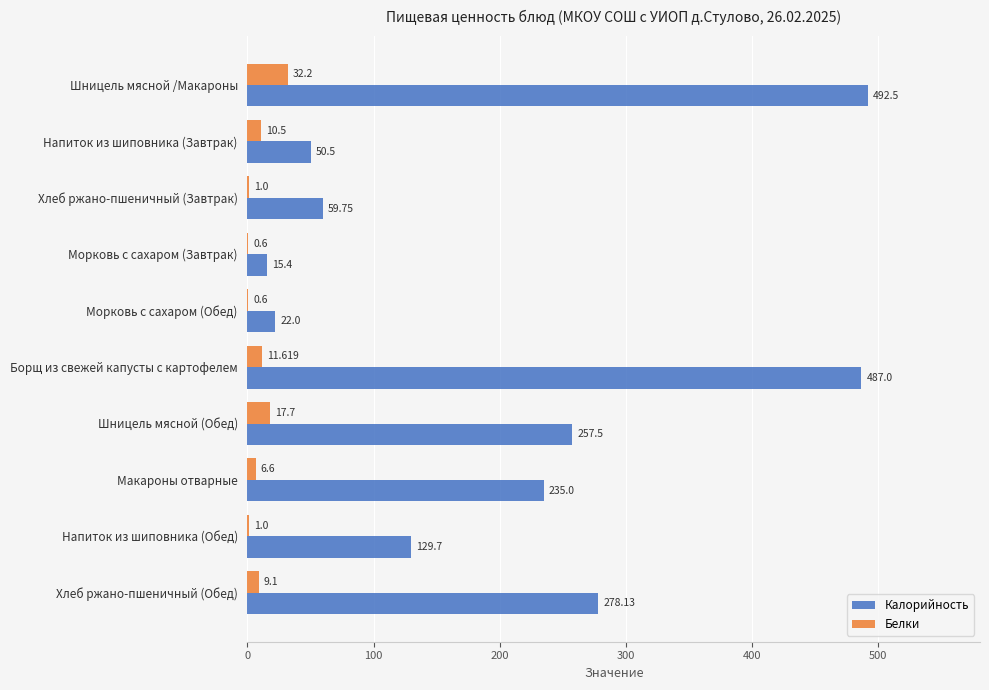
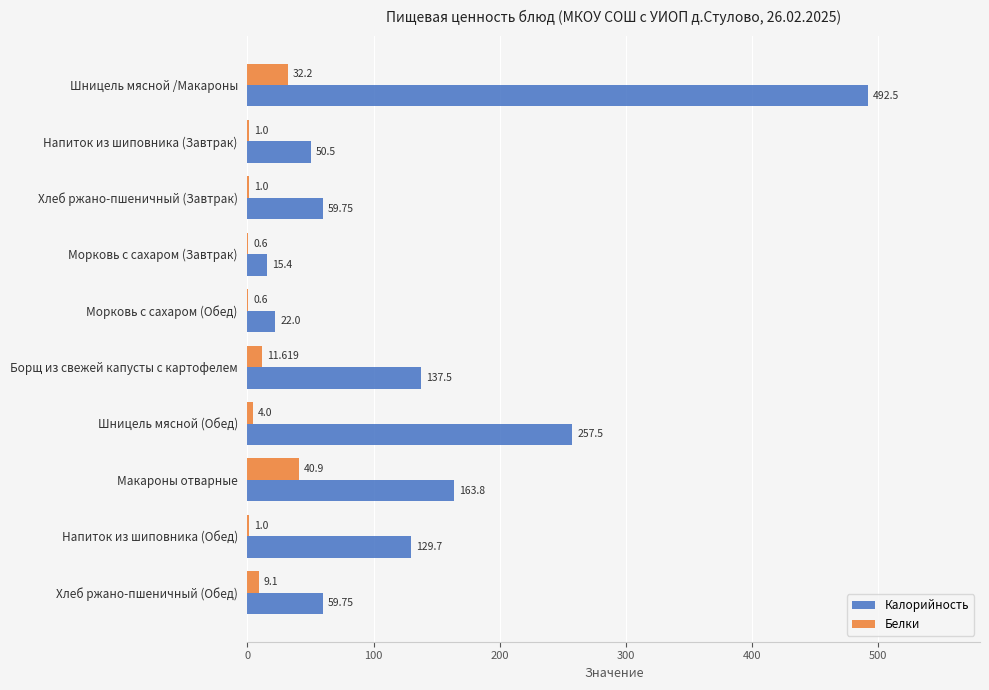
  {
    "Калорийность": {
      "Шницель мясной /Макароны": 492.5,
      "Напиток из шиповника (Завтрак)": 50.5,
      "Хлеб ржано-пшеничный (Завтрак)": 59.75,
      "Морковь с сахаром (Завтрак)": 15.4,
      "Морковь с сахаром (Обед)": 22.0,
-     "Борщ из свежей капусты с картофелем": 487.0,
+     "Борщ из свежей капусты с картофелем": 137.5,
      "Шницель мясной (Обед)": 257.5,
-     "Макароны отварные": 235.0,
+     "Макароны отварные": 163.8,
      "Напиток из шиповника (Обед)": 129.7,
-     "Хлеб ржано-пшеничный (Обед)": 278.13
+     "Хлеб ржано-пшеничный (Обед)": 59.75
    },
    "Белки": {
      "Шницель мясной /Макароны": 32.2,
-     "Напиток из шиповника (Завтрак)": 10.5,
+     "Напиток из шиповника (Завтрак)": 1.0,
      "Хлеб ржано-пшеничный (Завтрак)": 1.0,
      "Морковь с сахаром (Завтрак)": 0.6,
      "Морковь с сахаром (Обед)": 0.6,
      "Борщ из свежей капусты с картофелем": 11.619,
-     "Шницель мясной (Обед)": 17.7,
-     "Макароны отварные": 6.6,
+     "Шницель мясной (Обед)": 4.0,
+     "Макароны отварные": 40.9,
      "Напиток из шиповника (Обед)": 1.0,
      "Хлеб ржано-пшеничный (Обед)": 9.1
    }
  }
